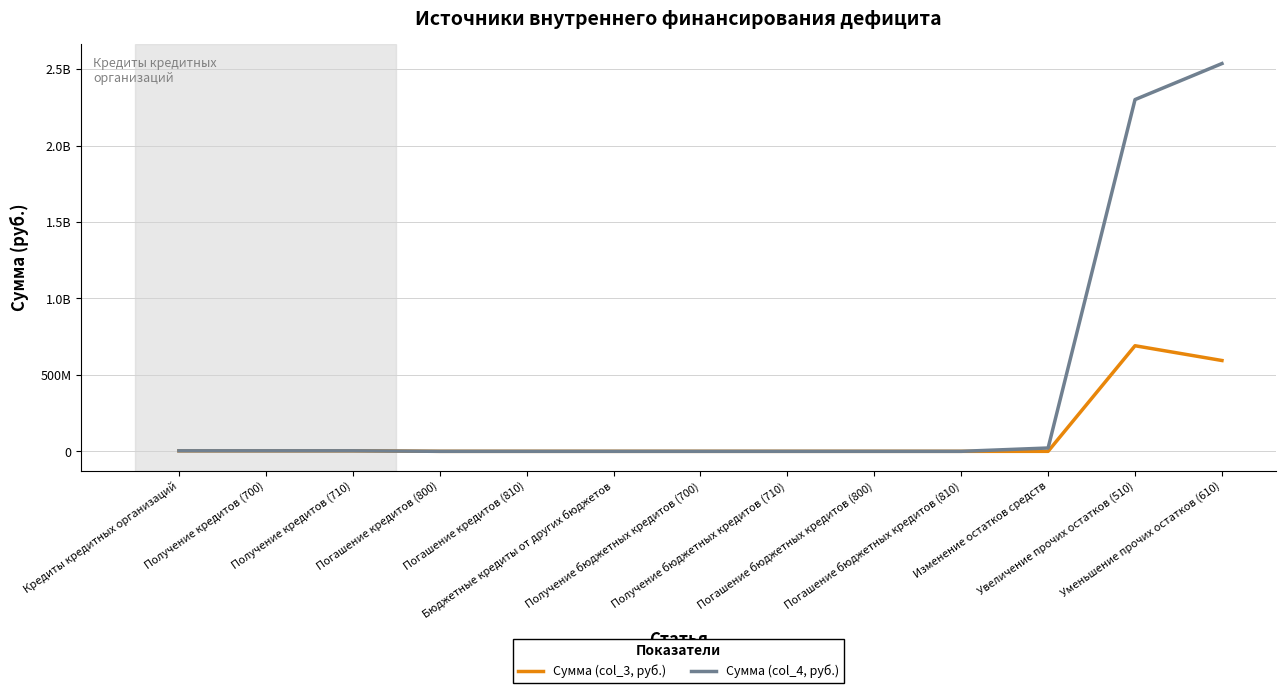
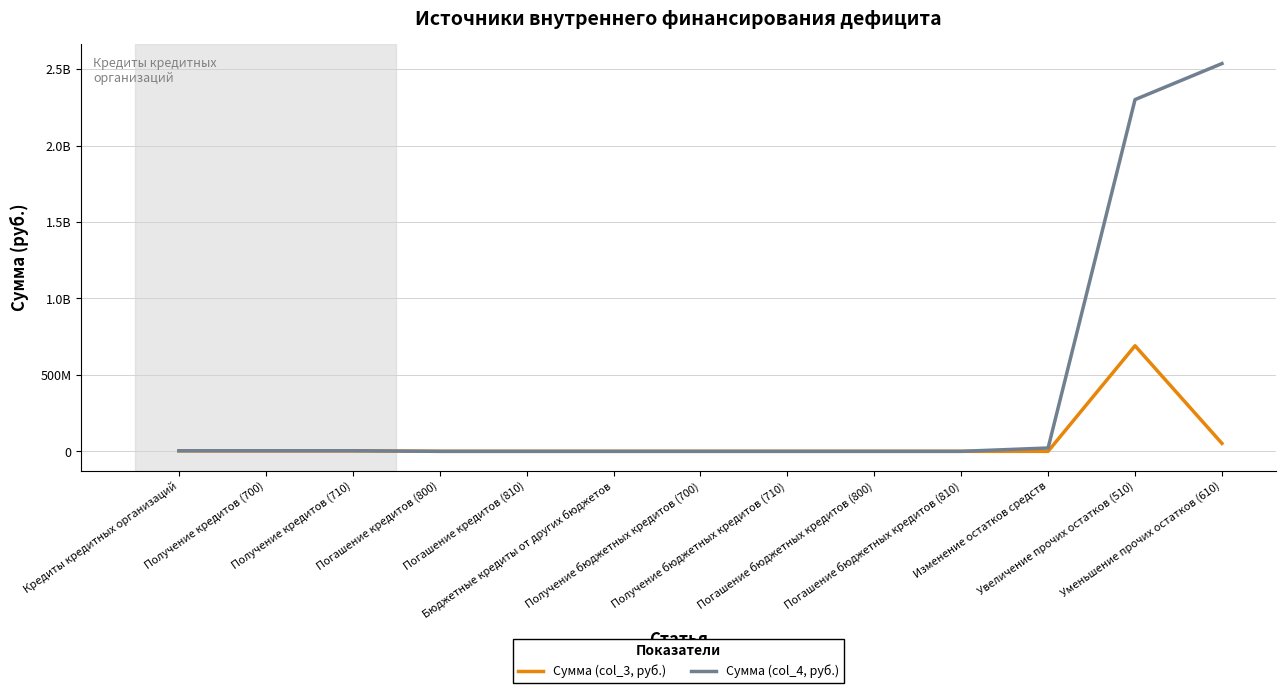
  {
    "Сумма (col_3, руб.)": {
      "Изменение остатков средств": 0,
      "Увеличение прочих остатков (510)": 690000000,
-     "Уменьшение прочих остатков (610)": 590000000
+     "Уменьшение прочих остатков (610)": 50000000
    },
    "Сумма (col_4, руб.)": {
      "Изменение остатков средств": 20000000,
      "Увеличение прочих остатков (510)": 2300000000,
      "Уменьшение прочих остатков (610)": 2540000000
    }
  }
